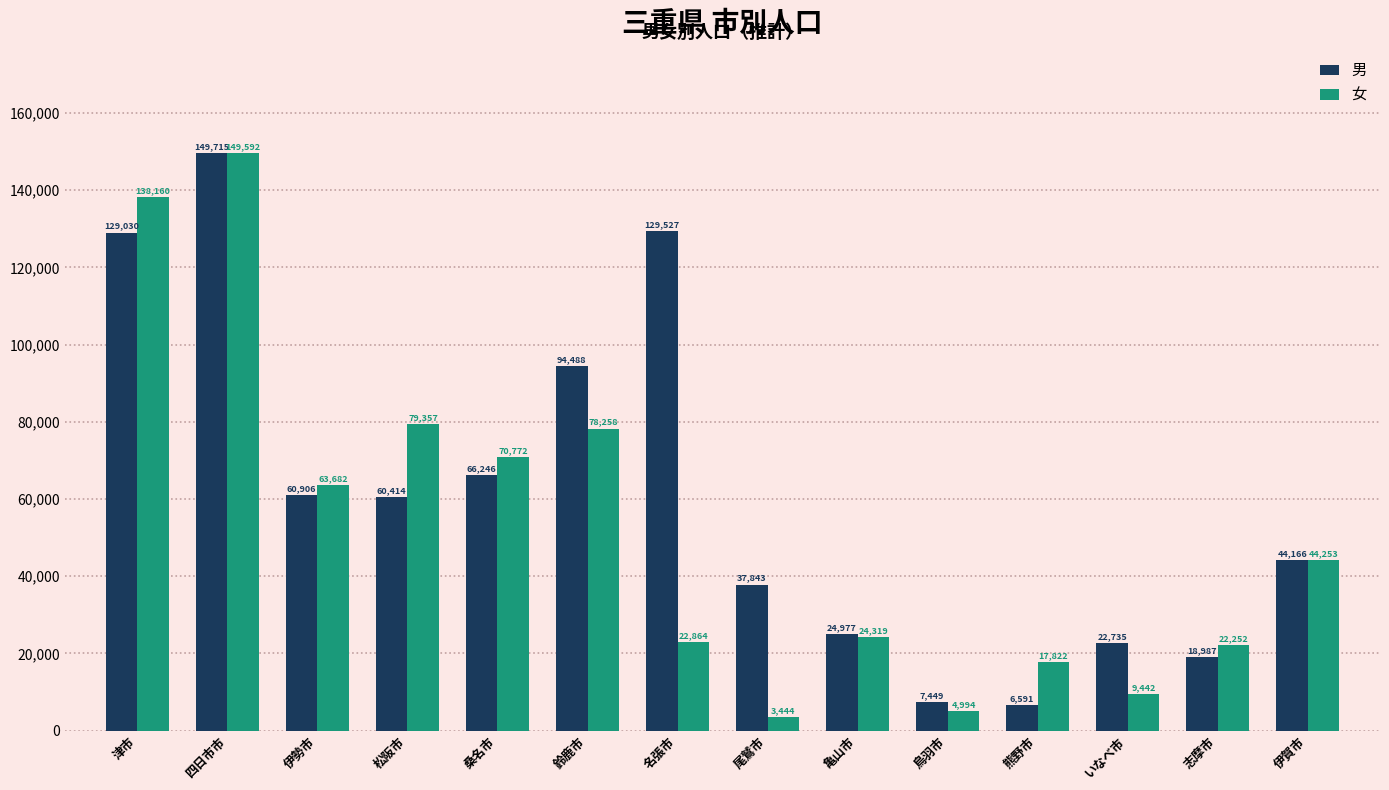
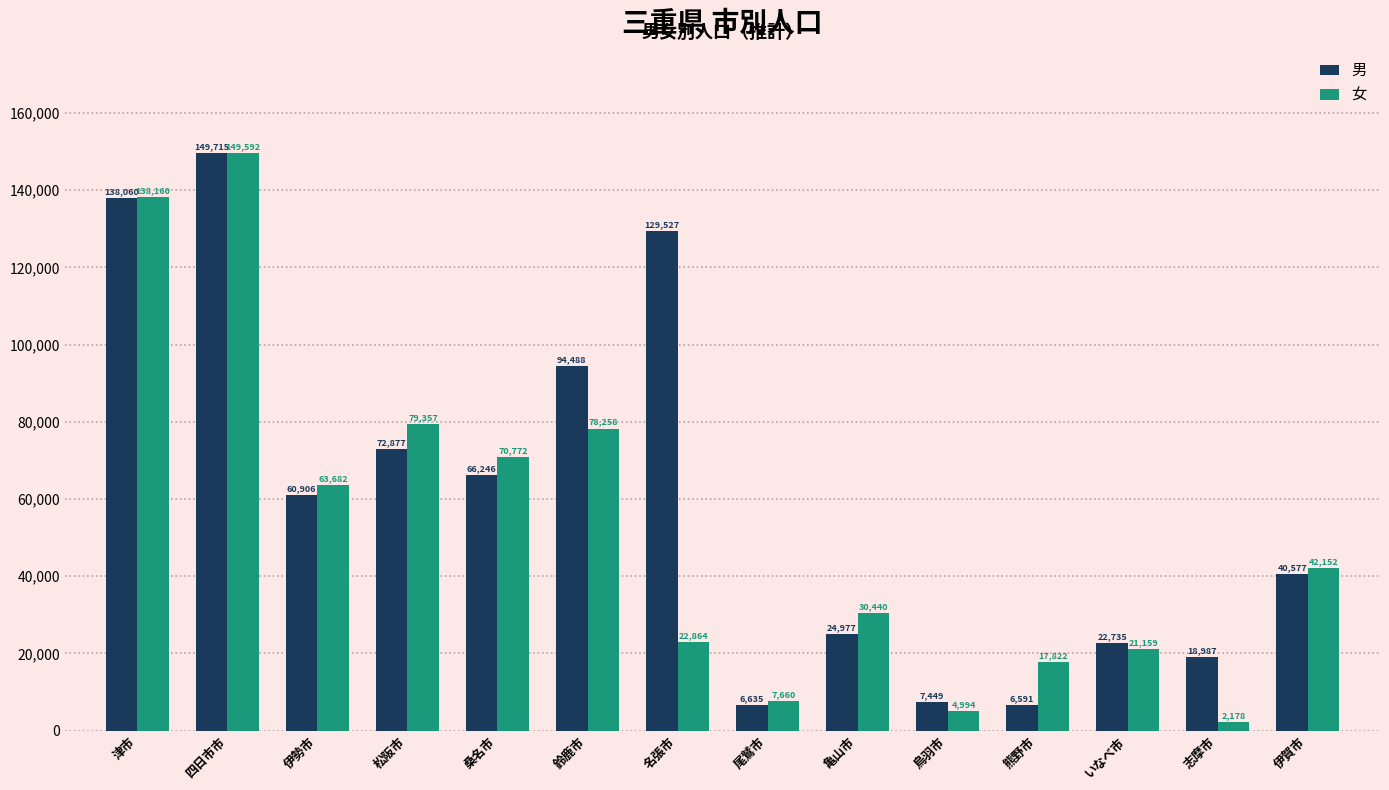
  {
    "男": {
-     "津市": "129,030",
+     "津市": "138,060",
      "四日市市": "149,715",
      "伊勢市": "60,906",
-     "松阪市": "60,414",
+     "松阪市": "72,877",
      "桑名市": "66,246",
      "鈴鹿市": "94,488",
      "名張市": "129,527",
-     "尾鷲市": "37,843",
+     "尾鷲市": "6,635",
      "亀山市": "24,977",
      "鳥羽市": "7,449",
      "熊野市": "6,591",
      "いなべ市": "22,735",
      "志摩市": "18,987",
-     "伊賀市": "44,166"
+     "伊賀市": "40,577"
    },
    "女": {
      "津市": "138,160",
      "四日市市": "149,592",
      "伊勢市": "63,682",
      "松阪市": "79,357",
      "桑名市": "70,772",
      "鈴鹿市": "78,258",
      "名張市": "22,864",
-     "尾鷲市": "3,444",
-     "亀山市": "24,319",
+     "尾鷲市": "7,660",
+     "亀山市": "30,440",
      "鳥羽市": "4,994",
      "熊野市": "17,822",
-     "いなべ市": "9,442",
-     "志摩市": "22,252",
-     "伊賀市": "44,253"
+     "いなべ市": "21,159",
+     "志摩市": "2,178",
+     "伊賀市": "42,152"
    }
  }
